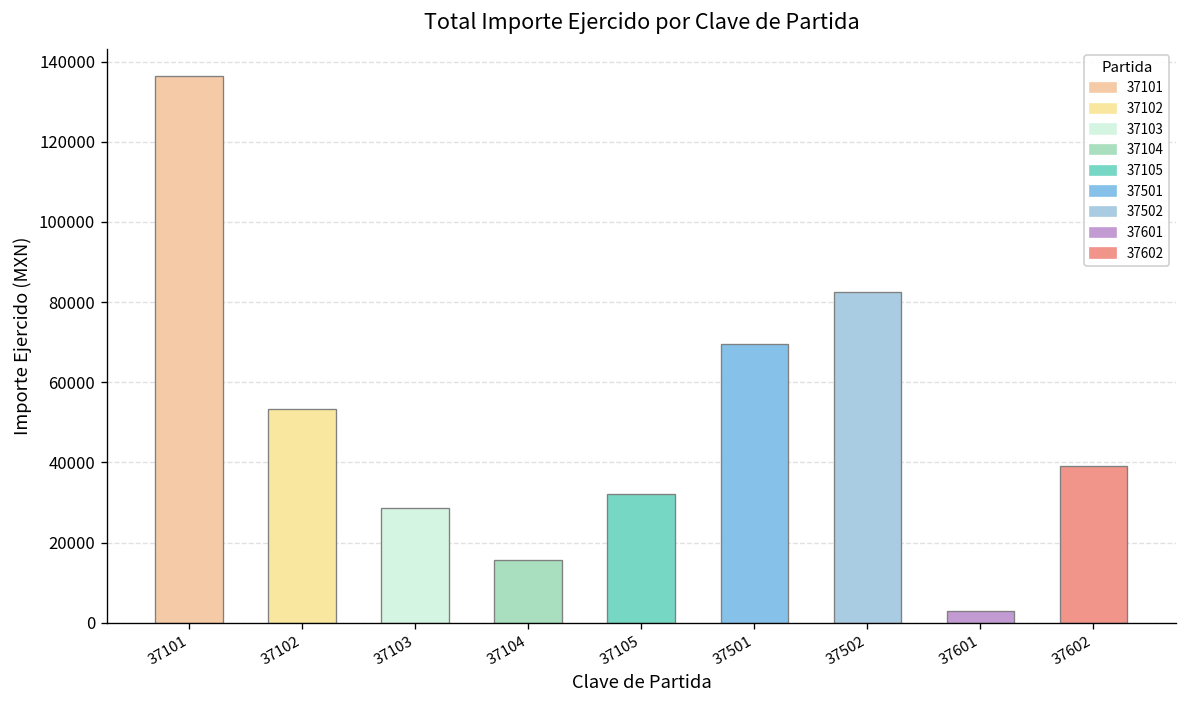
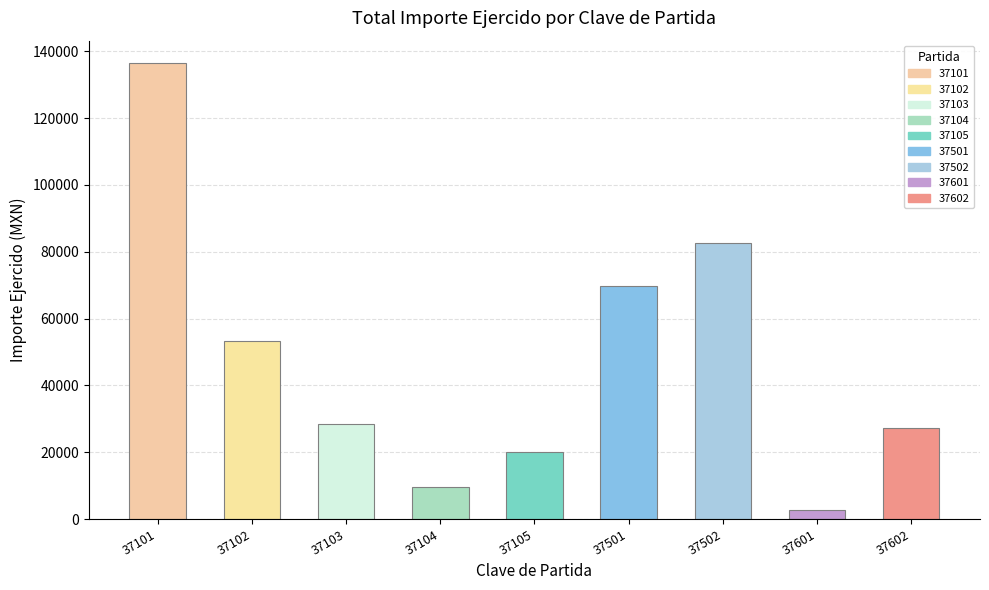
  {
    "37101": 136000,
    "37102": 53000,
    "37103": 29000,
-   "37104": 16000,
-   "37105": 32000,
+   "37104": 10000,
+   "37105": 20000,
    "37501": 70000,
    "37502": 83000,
    "37601": 3000,
-   "37602": 39000
+   "37602": 27000
  }
